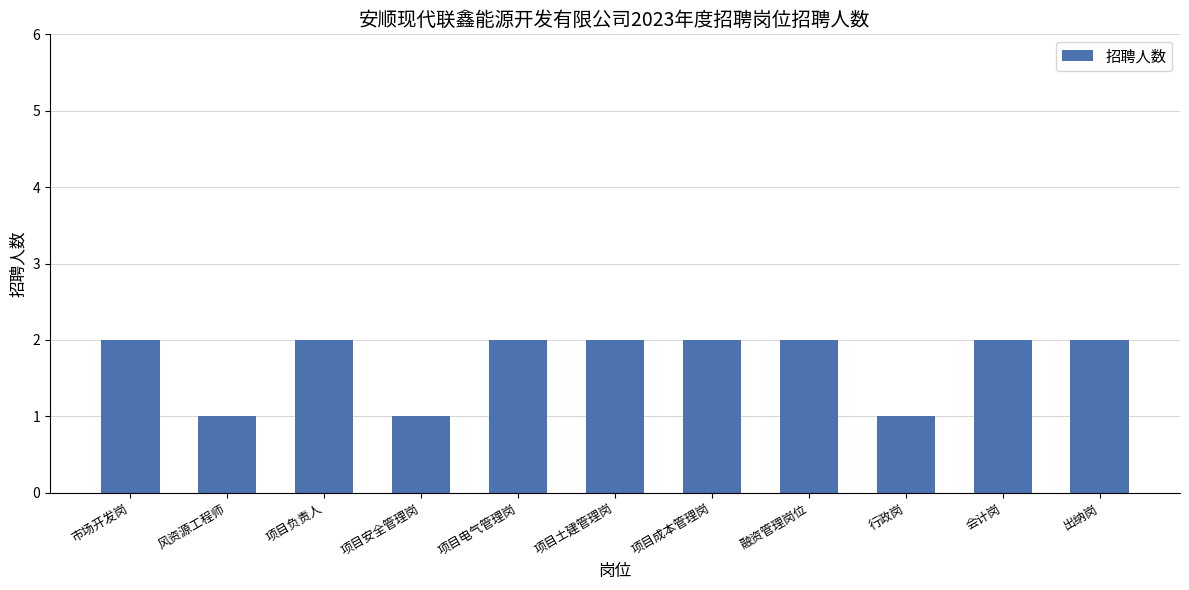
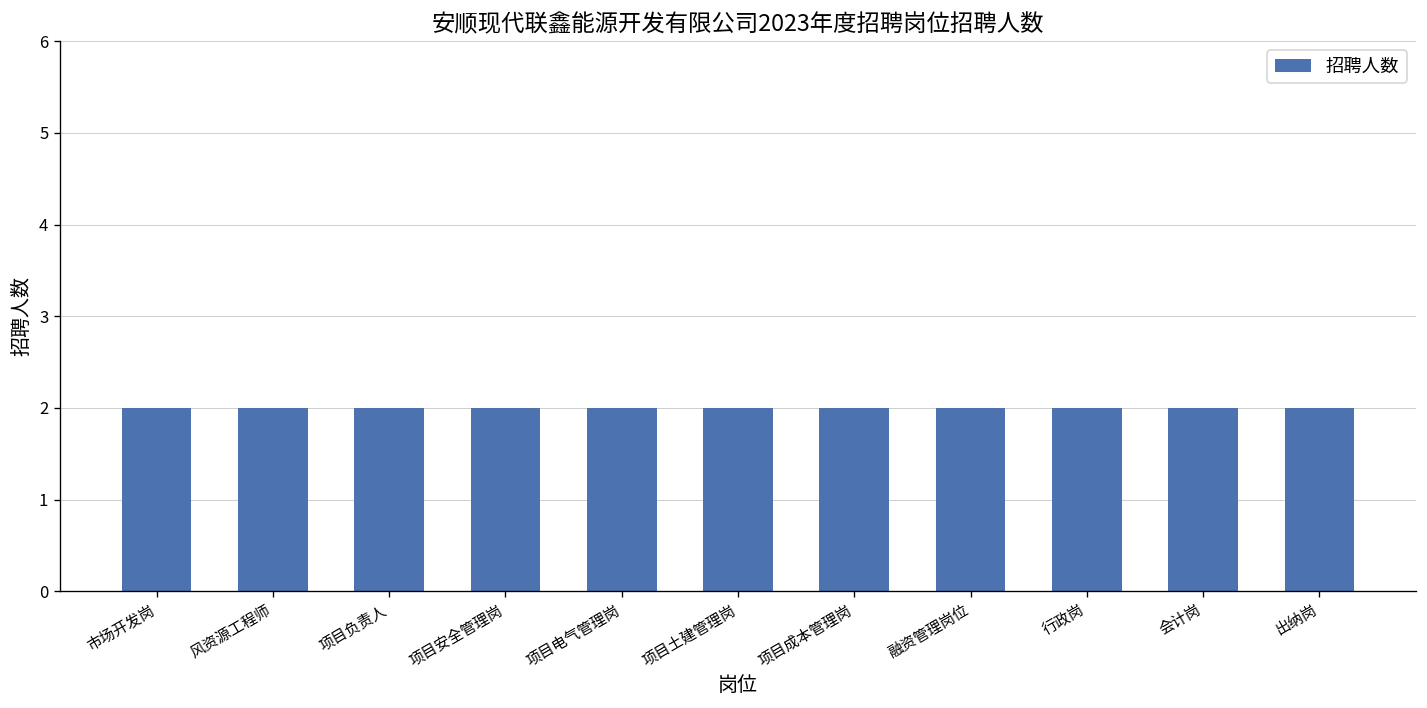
  {
    "市场开发岗": 2,
-   "风资源工程师": 1,
+   "风资源工程师": 2,
    "项目负责人": 2,
-   "项目安全管理岗": 1,
+   "项目安全管理岗": 2,
    "项目电气管理岗": 2,
    "项目土建管理岗": 2,
    "项目成本管理岗": 2,
    "融资管理岗位": 2,
-   "行政岗": 1,
+   "行政岗": 2,
    "会计岗": 2,
    "出纳岗": 2
  }
